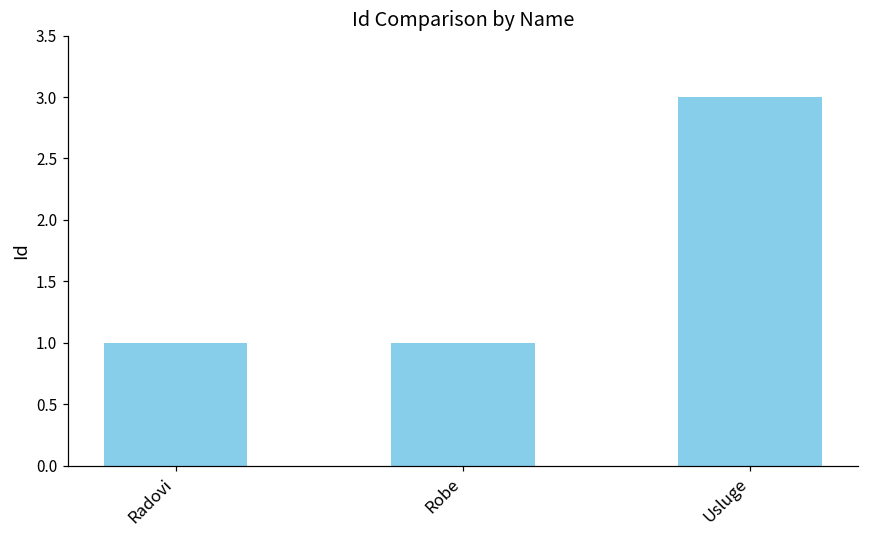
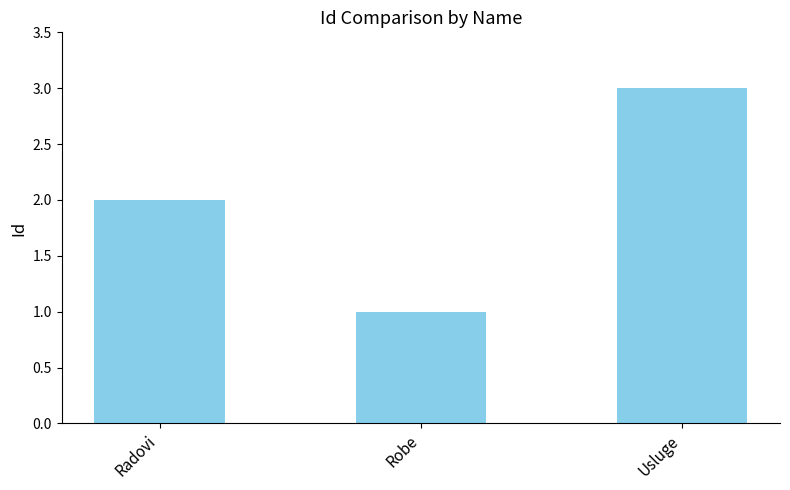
  {
-   "Radovi": 1,
+   "Radovi": 2,
    "Robe": 1,
    "Usluge": 3
  }
